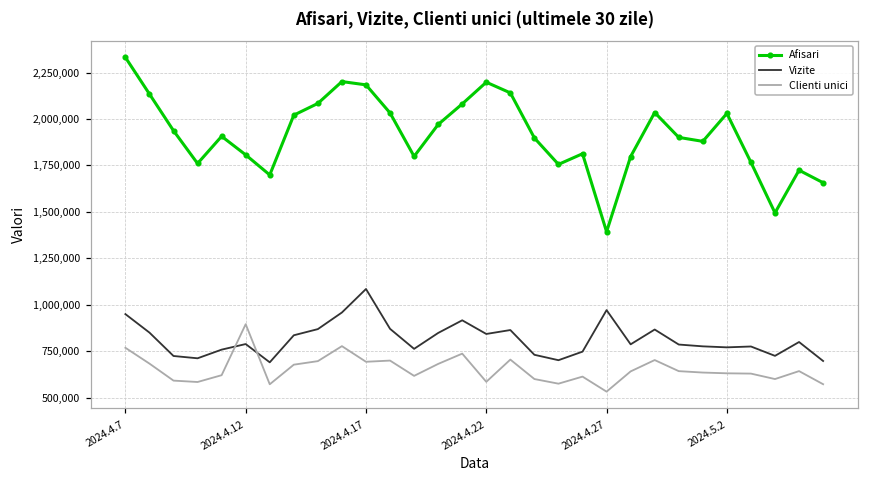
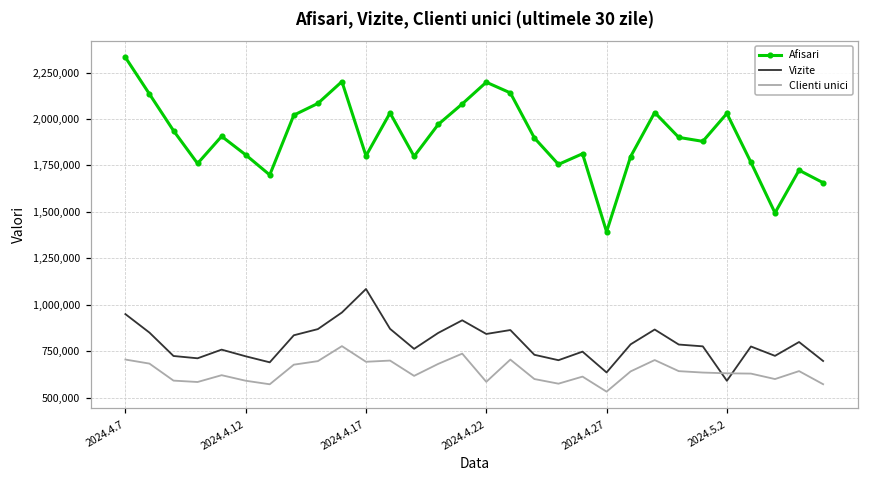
  {
    "Afisari": {
      "2024.4.7": "2,330,000",
      "2024.4.12": "1,810,000",
-     "2024.4.17": "2,180,000",
+     "2024.4.17": "1,800,000",
      "2024.4.22": "2,200,000",
      "2024.4.27": "1,390,000",
      "2024.5.2": "2,030,000"
    },
    "Vizite": {
      "2024.4.7": "950,000",
-     "2024.4.12": "790,000",
+     "2024.4.12": "720,000",
      "2024.4.17": "1,080,000",
      "2024.4.22": "840,000",
-     "2024.4.27": "970,000",
-     "2024.5.2": "770,000"
+     "2024.4.27": "640,000",
+     "2024.5.2": "590,000"
    },
    "Clienti unici": {
-     "2024.4.7": "770,000",
-     "2024.4.12": "900,000",
+     "2024.4.7": "700,000",
+     "2024.4.12": "590,000",
      "2024.4.17": "690,000",
      "2024.4.22": "580,000",
      "2024.4.27": "530,000",
      "2024.5.2": "630,000"
    }
  }
